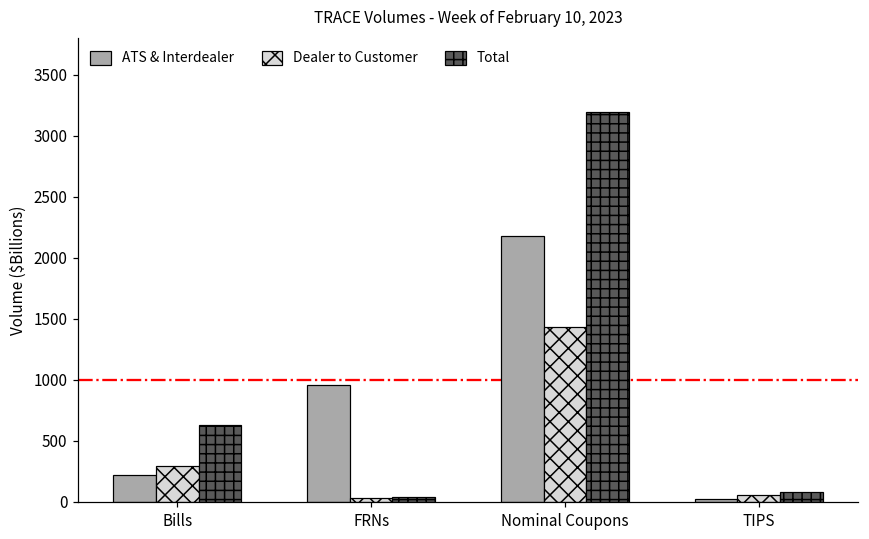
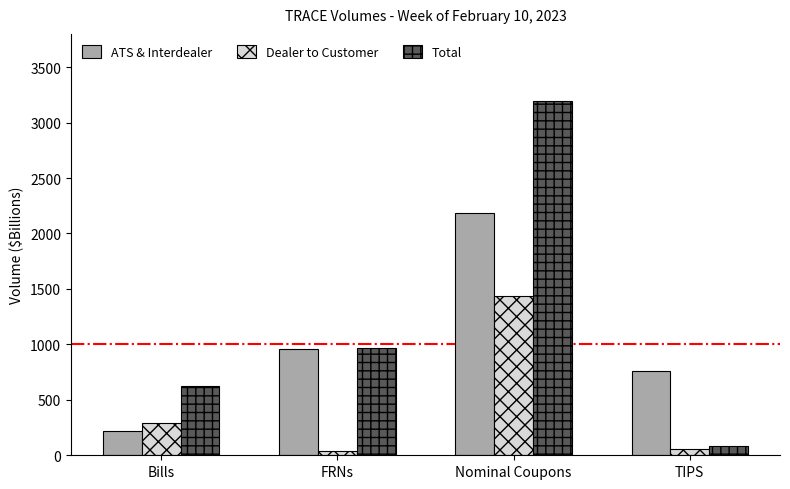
  {
    "ATS & Interdealer": {
      "Bills": 220,
      "FRNs": 960,
      "Nominal Coupons": 2180,
-     "TIPS": 20
+     "TIPS": 760
    },
    "Dealer to Customer": {
      "Bills": 290,
      "FRNs": 40,
      "Nominal Coupons": 1440,
      "TIPS": 60
    },
    "Total": {
      "Bills": 630,
-     "FRNs": 40,
+     "FRNs": 960,
      "Nominal Coupons": 3200,
      "TIPS": 80
    }
  }
